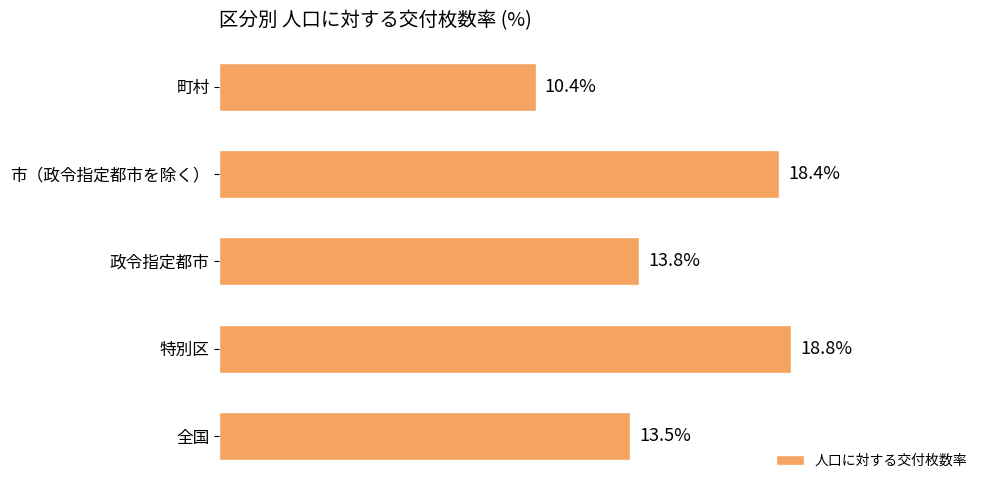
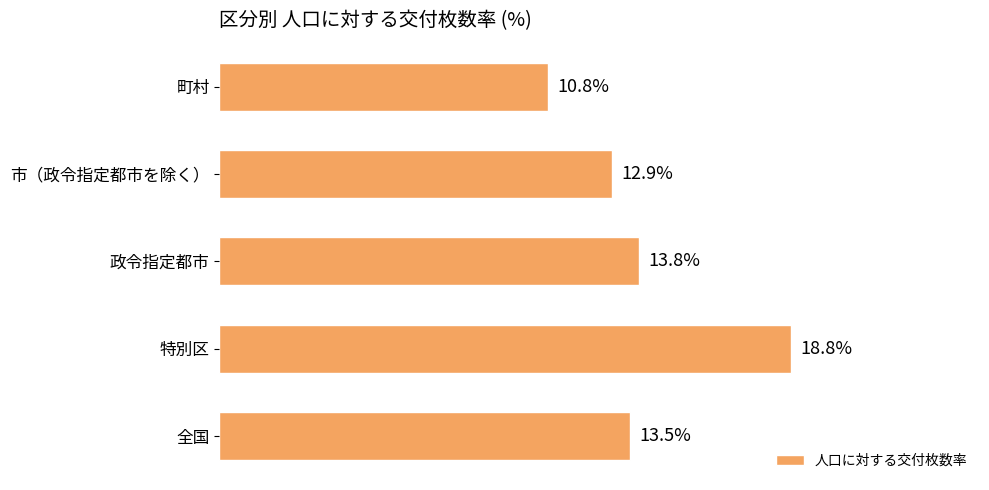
  {
-   "町村": "10.4%",
-   "市（政令指定都市を除く）": "18.4%",
+   "町村": "10.8%",
+   "市（政令指定都市を除く）": "12.9%",
    "政令指定都市": "13.8%",
    "特別区": "18.8%",
    "全国": "13.5%"
  }
